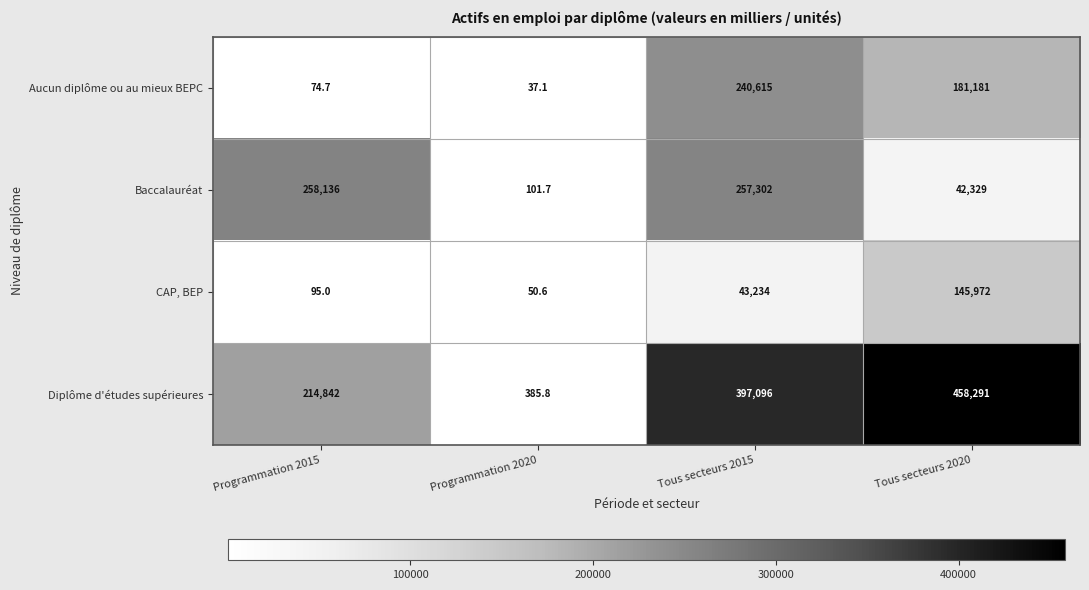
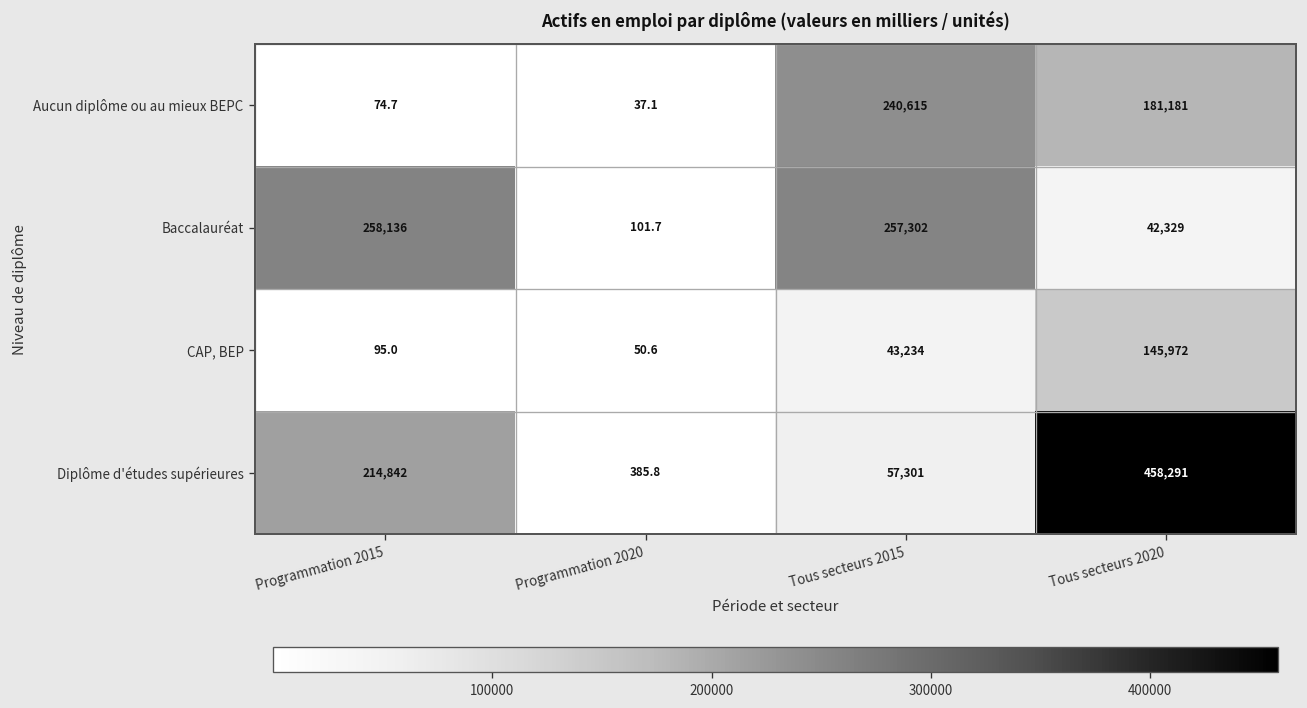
  {
    "Aucun diplôme ou au mieux BEPC": {
      "Programmation 2015": "74.7",
      "Programmation 2020": "37.1",
      "Tous secteurs 2015": "240,615",
      "Tous secteurs 2020": "181,181"
    },
    "Baccalauréat": {
      "Programmation 2015": "258,136",
      "Programmation 2020": "101.7",
      "Tous secteurs 2015": "257,302",
      "Tous secteurs 2020": "42,329"
    },
    "CAP, BEP": {
      "Programmation 2015": "95.0",
      "Programmation 2020": "50.6",
      "Tous secteurs 2015": "43,234",
      "Tous secteurs 2020": "145,972"
    },
    "Diplôme d'études supérieures": {
      "Programmation 2015": "214,842",
      "Programmation 2020": "385.8",
-     "Tous secteurs 2015": "397,096",
+     "Tous secteurs 2015": "57,301",
      "Tous secteurs 2020": "458,291"
    }
  }
